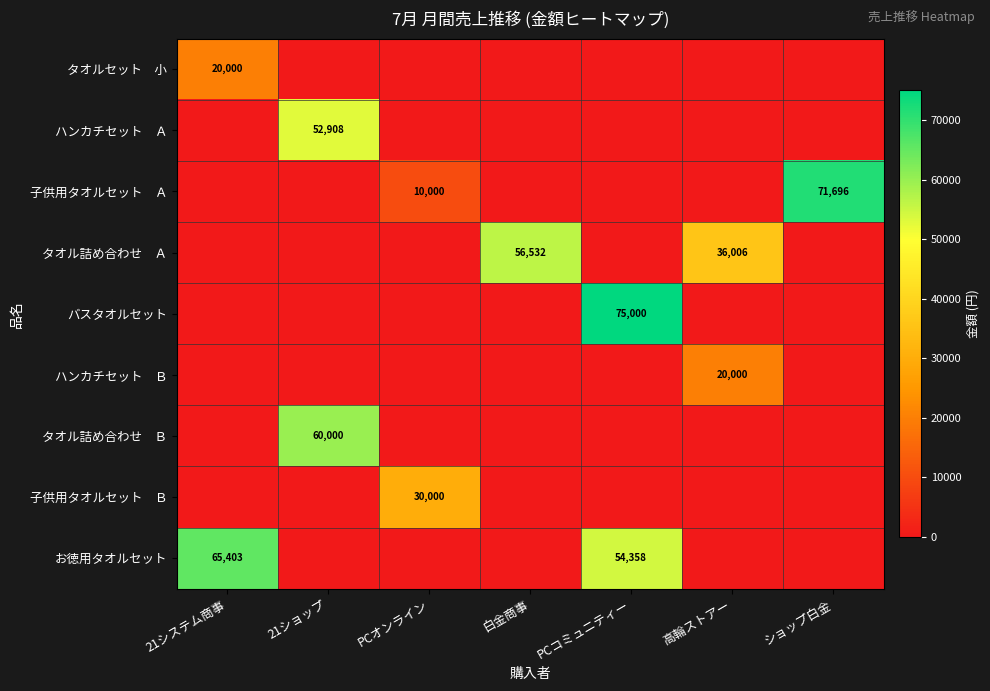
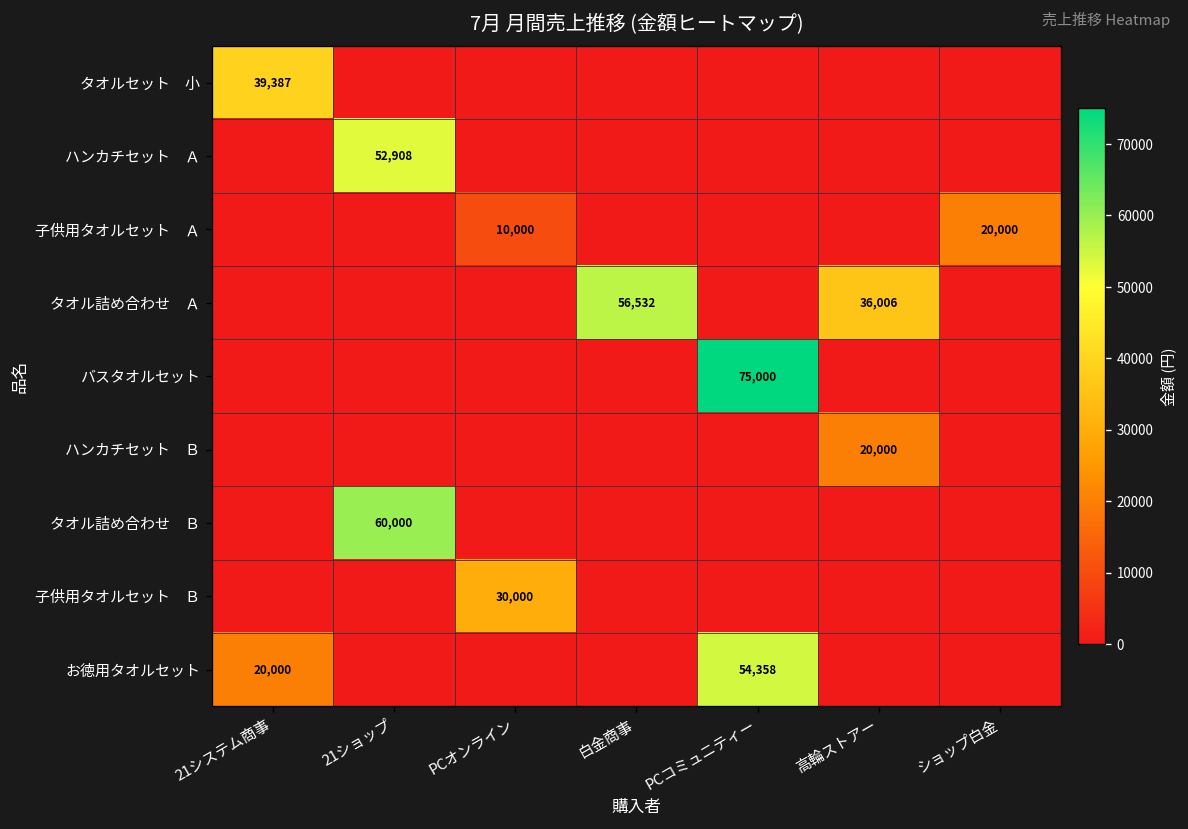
  {
    "タオルセット 小": {
-     "21システム商事": "20,000"
+     "21システム商事": "39,387"
    },
    "ハンカチセット Ａ": {
      "21ショップ": "52,908"
    },
    "子供用タオルセット Ａ": {
      "PCオンライン": "10,000",
-     "ショップ白金": "71,696"
+     "ショップ白金": "20,000"
    },
    "タオル詰め合わせ Ａ": {
      "白金商事": "56,532",
      "高輪ストアー": "36,006"
    },
    "バスタオルセット": {
      "PCコミュニティー": "75,000"
    },
    "ハンカチセット Ｂ": {
      "高輪ストアー": "20,000"
    },
    "タオル詰め合わせ Ｂ": {
      "21ショップ": "60,000"
    },
    "子供用タオルセット Ｂ": {
      "PCオンライン": "30,000"
    },
    "お徳用タオルセット": {
-     "21システム商事": "65,403",
+     "21システム商事": "20,000",
      "PCコミュニティー": "54,358"
    }
  }
